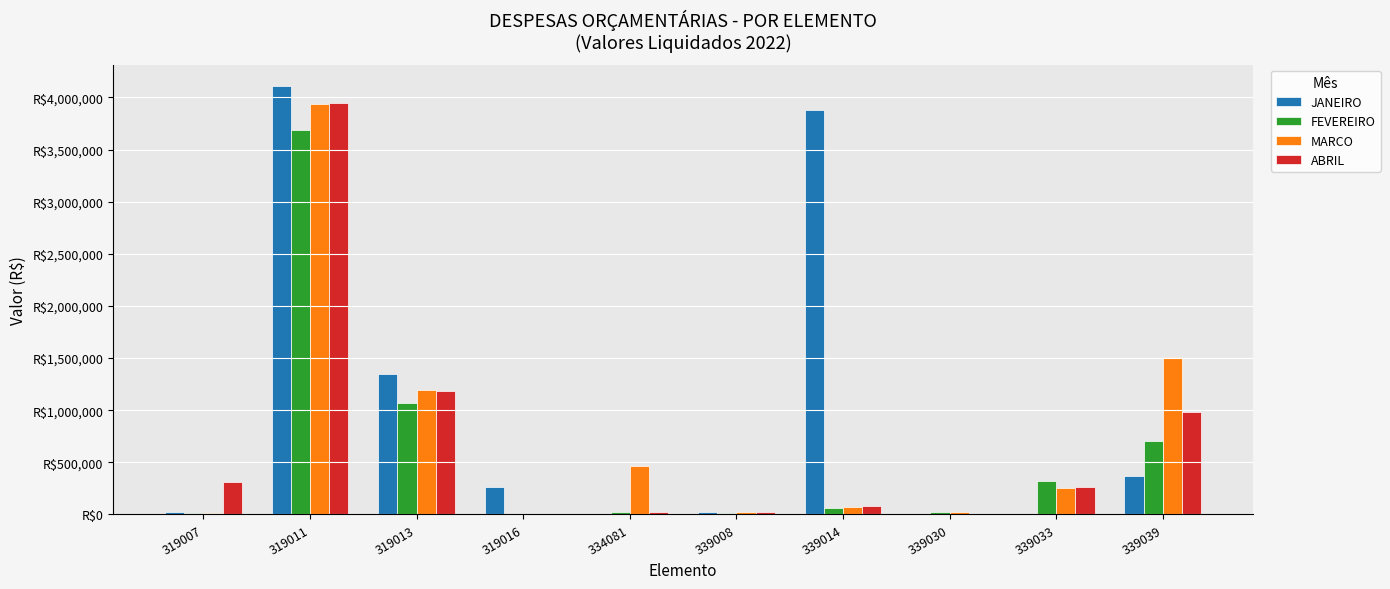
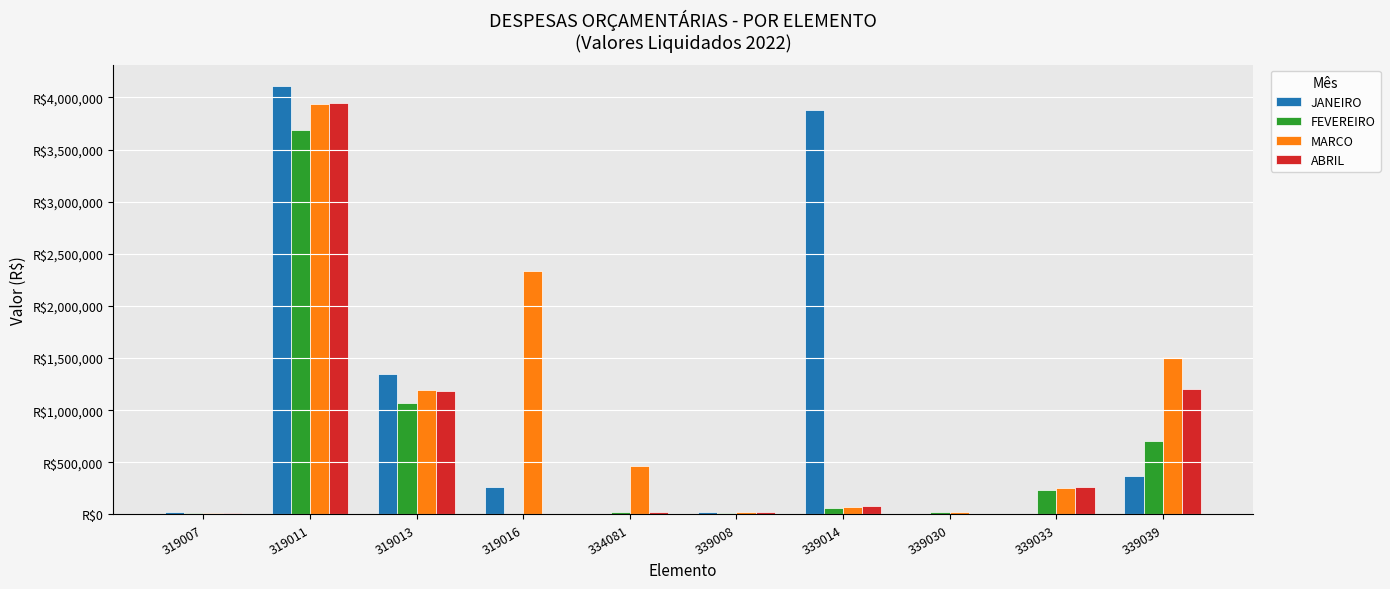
  {
    "JANEIRO": {
      "319007": "R$30,000",
      "319011": "R$4,110,000",
      "319013": "R$1,350,000",
      "319016": "R$270,000",
      "334081": "R$0",
      "339014": "R$3,880,000",
      "339030": "R$0",
      "339039": "R$370,000"
    },
    "FEVEREIRO": {
      "319011": "R$3,690,000",
      "319013": "R$1,070,000",
      "339014": "R$60,000",
      "339030": "R$30,000",
-     "339033": "R$320,000",
+     "339033": "R$230,000",
      "339039": "R$700,000"
    },
    "MARCO": {
      "319011": "R$3,930,000",
      "319013": "R$1,190,000",
-     "319016": "R$0",
+     "319016": "R$2,340,000",
      "334081": "R$460,000",
      "339014": "R$80,000",
      "339030": "R$30,000",
      "339033": "R$250,000",
      "339039": "R$1,510,000"
    },
    "ABRIL": {
-     "319007": "R$310,000",
+     "319007": "R$20,000",
      "319011": "R$3,950,000",
      "319013": "R$1,180,000",
      "334081": "R$20,000",
      "339014": "R$80,000",
      "339033": "R$260,000",
-     "339039": "R$980,000"
+     "339039": "R$1,210,000"
    }
  }
